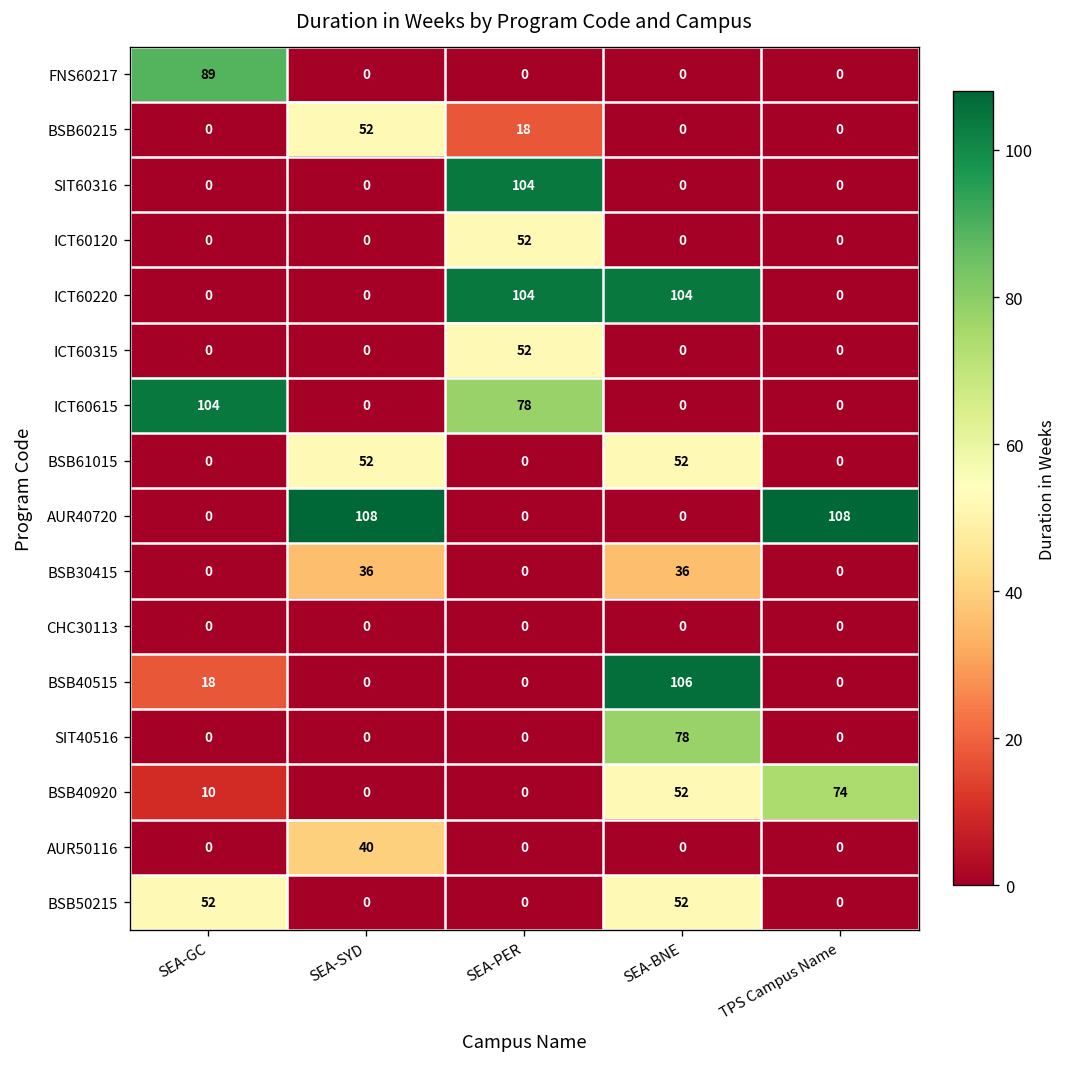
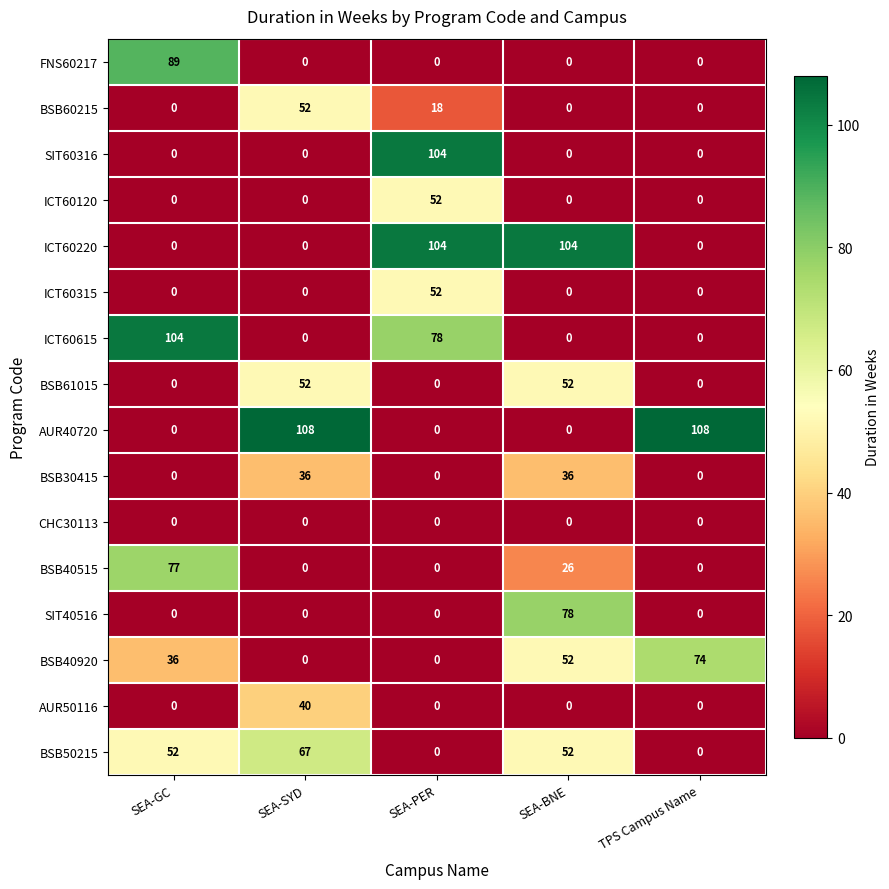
  {
    "FNS60217": {
      "SEA-GC": 89,
      "SEA-SYD": 0,
      "SEA-PER": 0,
      "SEA-BNE": 0,
      "TPS Campus Name": 0
    },
    "BSB60215": {
      "SEA-GC": 0,
      "SEA-SYD": 52,
      "SEA-PER": 18,
      "SEA-BNE": 0,
      "TPS Campus Name": 0
    },
    "SIT60316": {
      "SEA-GC": 0,
      "SEA-SYD": 0,
      "SEA-PER": 104,
      "SEA-BNE": 0,
      "TPS Campus Name": 0
    },
    "ICT60120": {
      "SEA-GC": 0,
      "SEA-SYD": 0,
      "SEA-PER": 52,
      "SEA-BNE": 0,
      "TPS Campus Name": 0
    },
    "ICT60220": {
      "SEA-GC": 0,
      "SEA-SYD": 0,
      "SEA-PER": 104,
      "SEA-BNE": 104,
      "TPS Campus Name": 0
    },
    "ICT60315": {
      "SEA-GC": 0,
      "SEA-SYD": 0,
      "SEA-PER": 52,
      "SEA-BNE": 0,
      "TPS Campus Name": 0
    },
    "ICT60615": {
      "SEA-GC": 104,
      "SEA-SYD": 0,
      "SEA-PER": 78,
      "SEA-BNE": 0,
      "TPS Campus Name": 0
    },
    "BSB61015": {
      "SEA-GC": 0,
      "SEA-SYD": 52,
      "SEA-PER": 0,
      "SEA-BNE": 52,
      "TPS Campus Name": 0
    },
    "AUR40720": {
      "SEA-GC": 0,
      "SEA-SYD": 108,
      "SEA-PER": 0,
      "SEA-BNE": 0,
      "TPS Campus Name": 108
    },
    "BSB30415": {
      "SEA-GC": 0,
      "SEA-SYD": 36,
      "SEA-PER": 0,
      "SEA-BNE": 36,
      "TPS Campus Name": 0
    },
    "CHC30113": {
      "SEA-GC": 0,
      "SEA-SYD": 0,
      "SEA-PER": 0,
      "SEA-BNE": 0,
      "TPS Campus Name": 0
    },
    "BSB40515": {
-     "SEA-GC": 18,
+     "SEA-GC": 77,
      "SEA-SYD": 0,
      "SEA-PER": 0,
-     "SEA-BNE": 106,
+     "SEA-BNE": 26,
      "TPS Campus Name": 0
    },
    "SIT40516": {
      "SEA-GC": 0,
      "SEA-SYD": 0,
      "SEA-PER": 0,
      "SEA-BNE": 78,
      "TPS Campus Name": 0
    },
    "BSB40920": {
-     "SEA-GC": 10,
+     "SEA-GC": 36,
      "SEA-SYD": 0,
      "SEA-PER": 0,
      "SEA-BNE": 52,
      "TPS Campus Name": 74
    },
    "AUR50116": {
      "SEA-GC": 0,
      "SEA-SYD": 40,
      "SEA-PER": 0,
      "SEA-BNE": 0,
      "TPS Campus Name": 0
    },
    "BSB50215": {
      "SEA-GC": 52,
-     "SEA-SYD": 0,
+     "SEA-SYD": 67,
      "SEA-PER": 0,
      "SEA-BNE": 52,
      "TPS Campus Name": 0
    }
  }
